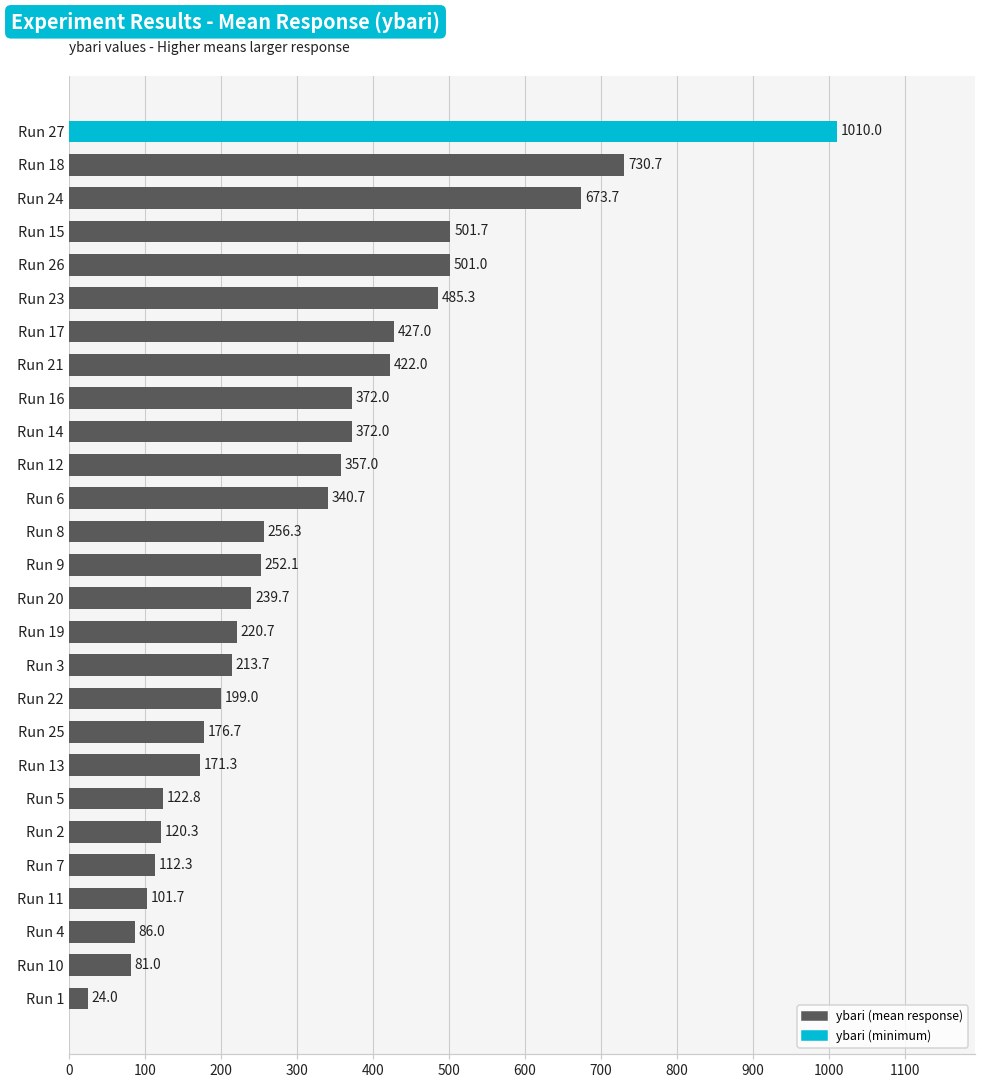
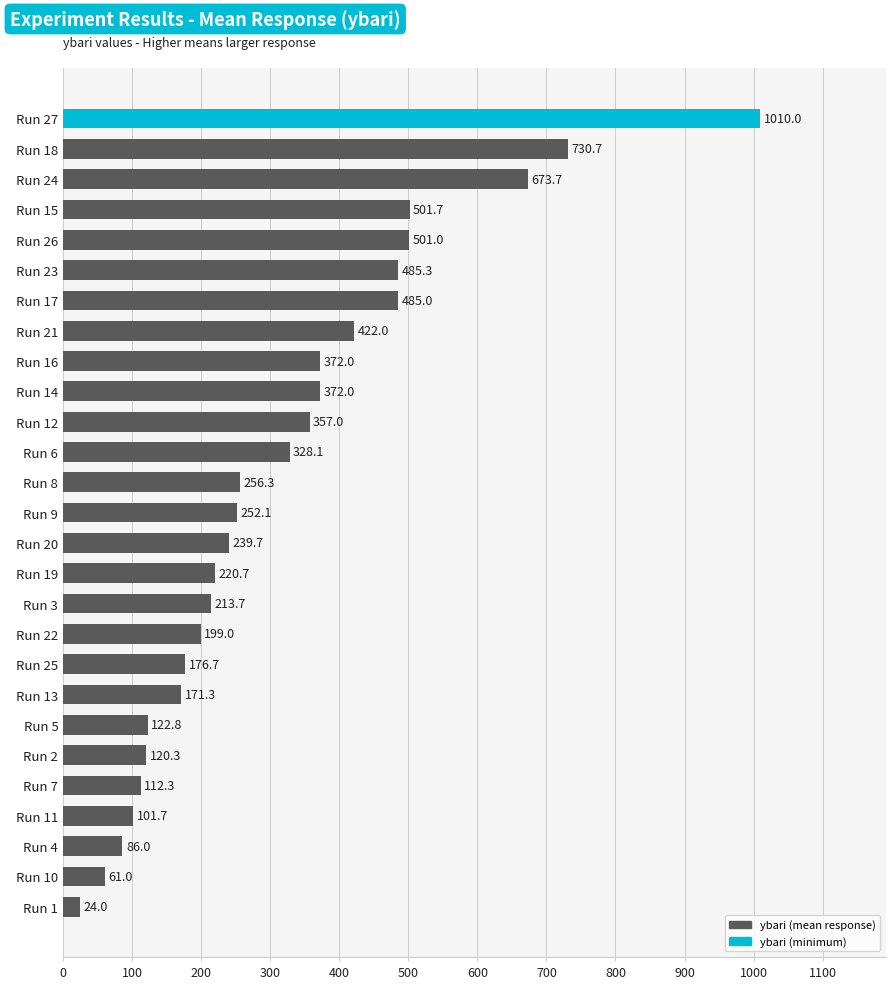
  {
    "Run 27": 1010.0,
    "Run 18": 730.7,
    "Run 24": 673.7,
    "Run 15": 501.7,
    "Run 26": 501.0,
    "Run 23": 485.3,
-   "Run 17": 427.0,
+   "Run 17": 485.0,
    "Run 21": 422.0,
    "Run 16": 372.0,
    "Run 14": 372.0,
    "Run 12": 357.0,
-   "Run 6": 340.7,
+   "Run 6": 328.1,
    "Run 8": 256.3,
    "Run 9": 252.1,
    "Run 20": 239.7,
    "Run 19": 220.7,
    "Run 3": 213.7,
    "Run 22": 199.0,
    "Run 25": 176.7,
    "Run 13": 171.3,
    "Run 5": 122.8,
    "Run 2": 120.3,
    "Run 7": 112.3,
    "Run 11": 101.7,
    "Run 4": 86.0,
-   "Run 10": 81.0,
+   "Run 10": 61.0,
    "Run 1": 24.0
  }
